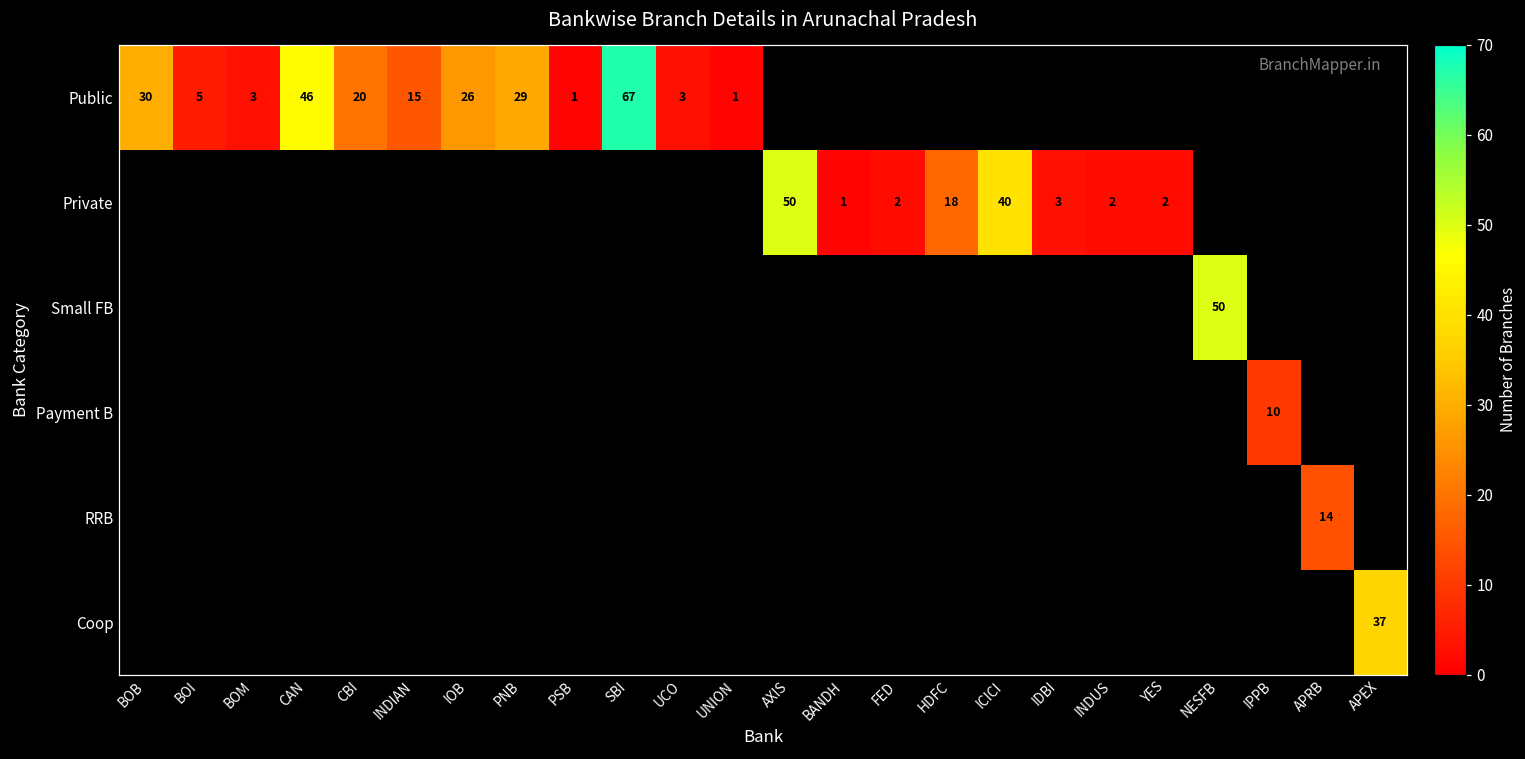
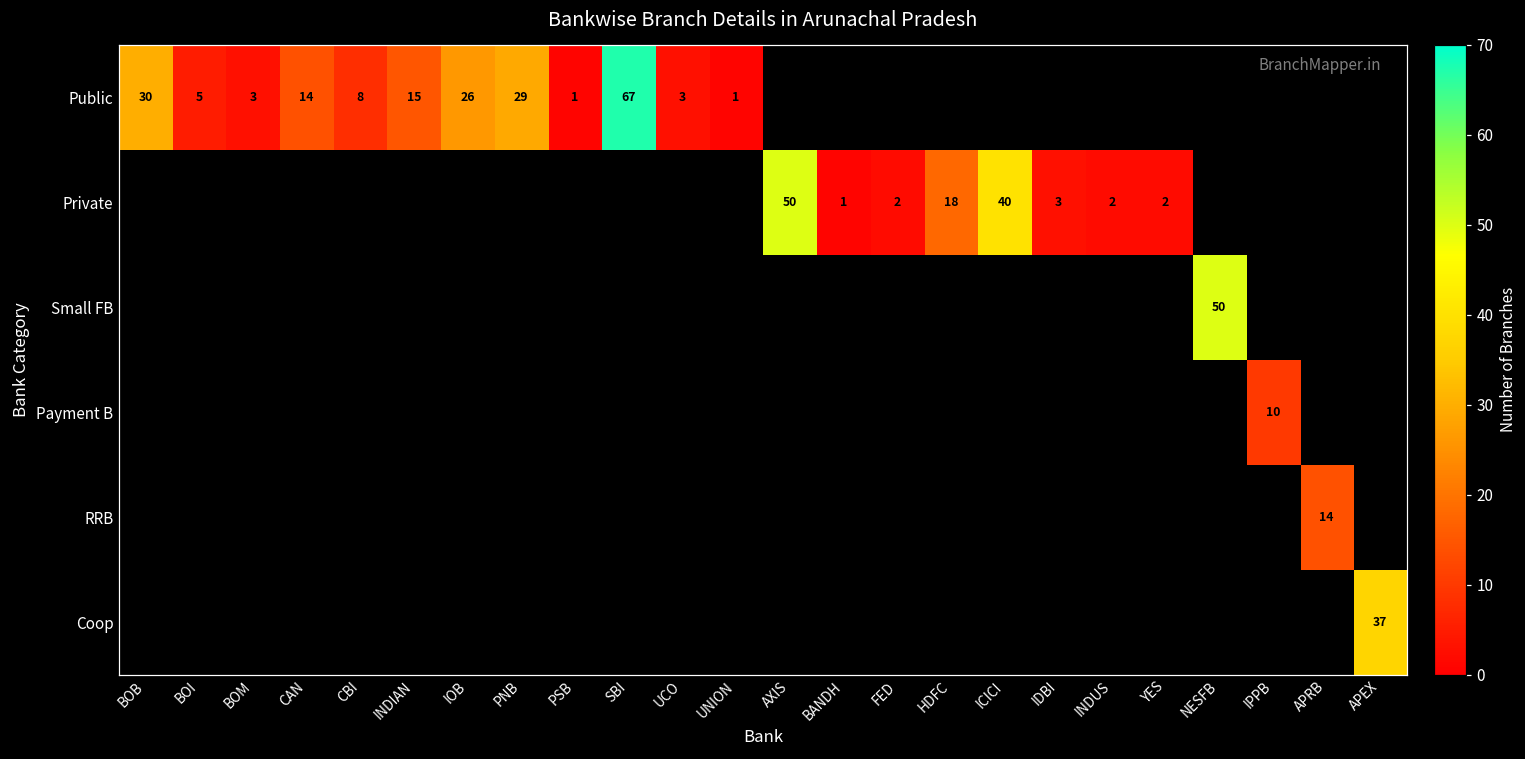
  {
    "Public": {
      "BOB": 30,
      "BOI": 5,
      "BOM": 3,
-     "CAN": 46,
-     "CBI": 20,
+     "CAN": 14,
+     "CBI": 8,
      "INDIAN": 15,
      "IOB": 26,
      "PNB": 29,
      "PSB": 1,
      "SBI": 67,
      "UCO": 3,
      "UNION": 1
    },
    "Private": {
      "AXIS": 50,
      "BANDH": 1,
      "FED": 2,
      "HDFC": 18,
      "ICICI": 40,
      "IDBI": 3,
      "INDUS": 2,
      "YES": 2
    },
    "Small FB": {
      "NESFB": 50
    },
    "Payment B": {
      "IPPB": 10
    },
    "RRB": {
      "APRB": 14
    },
    "Coop": {
      "APEX": 37
    }
  }
